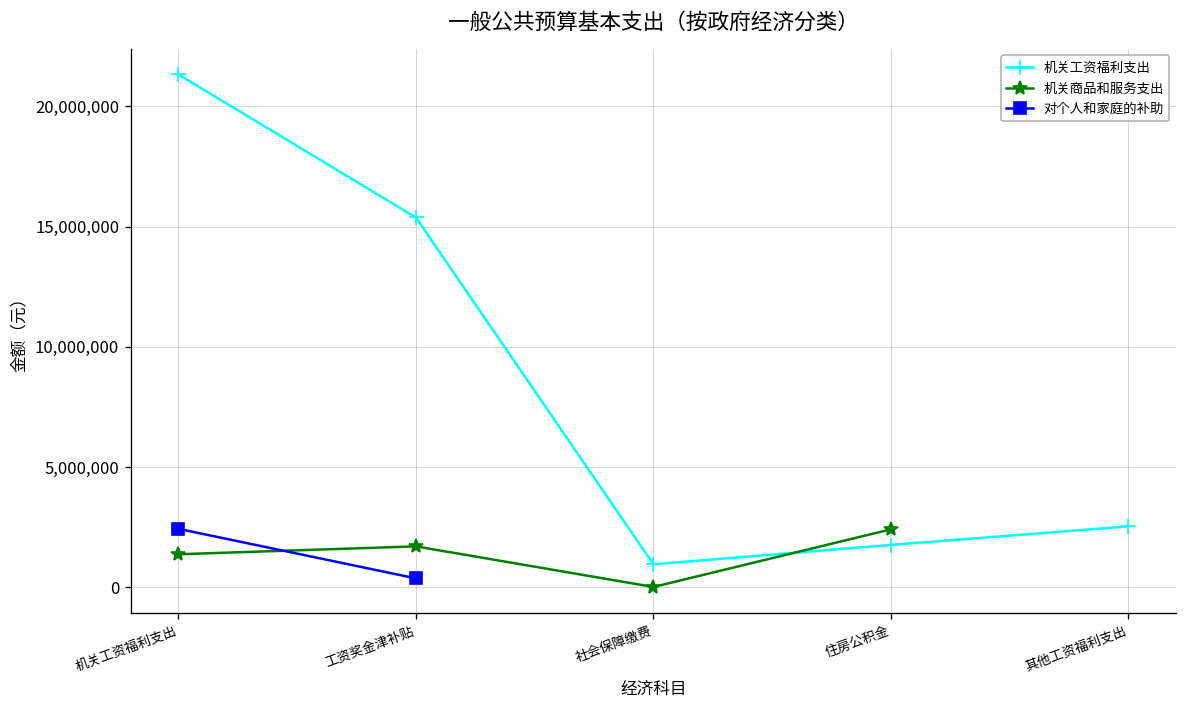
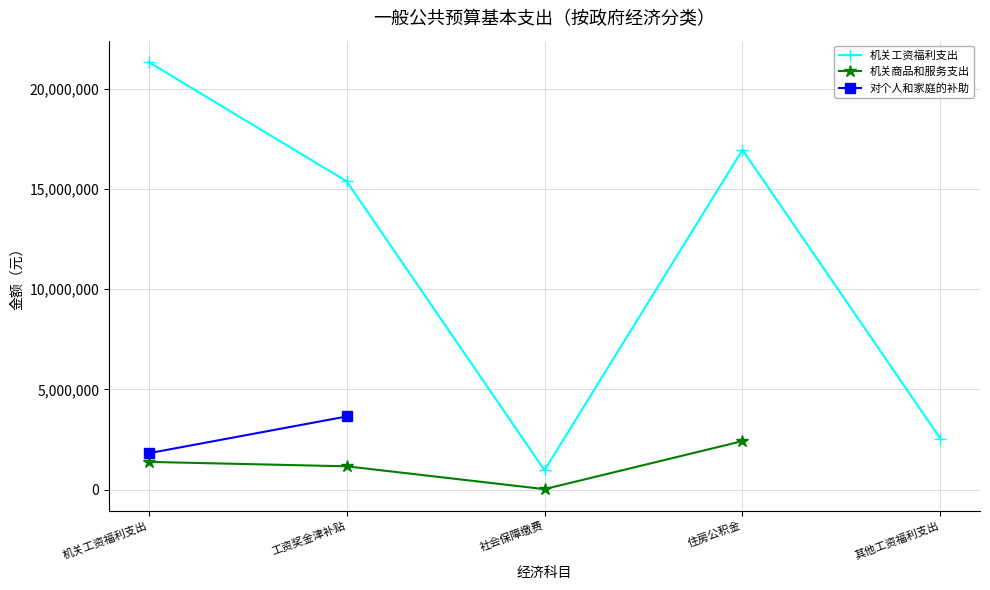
  {
    "机关工资福利支出": {
      "机关工资福利支出": "21,300,000",
      "工资奖金津补贴": "15,400,000",
      "社会保障缴费": "1,000,000",
-     "住房公积金": "1,800,000",
+     "住房公积金": "16,900,000",
      "其他工资福利支出": "2,500,000"
    },
    "机关商品和服务支出": {
      "机关工资福利支出": "1,400,000",
-     "工资奖金津补贴": "1,700,000",
+     "工资奖金津补贴": "1,200,000",
      "社会保障缴费": "0",
      "住房公积金": "2,400,000"
    },
    "对个人和家庭的补助": {
-     "机关工资福利支出": "2,400,000",
-     "工资奖金津补贴": "400,000"
+     "机关工资福利支出": "1,800,000",
+     "工资奖金津补贴": "3,600,000"
    }
  }
